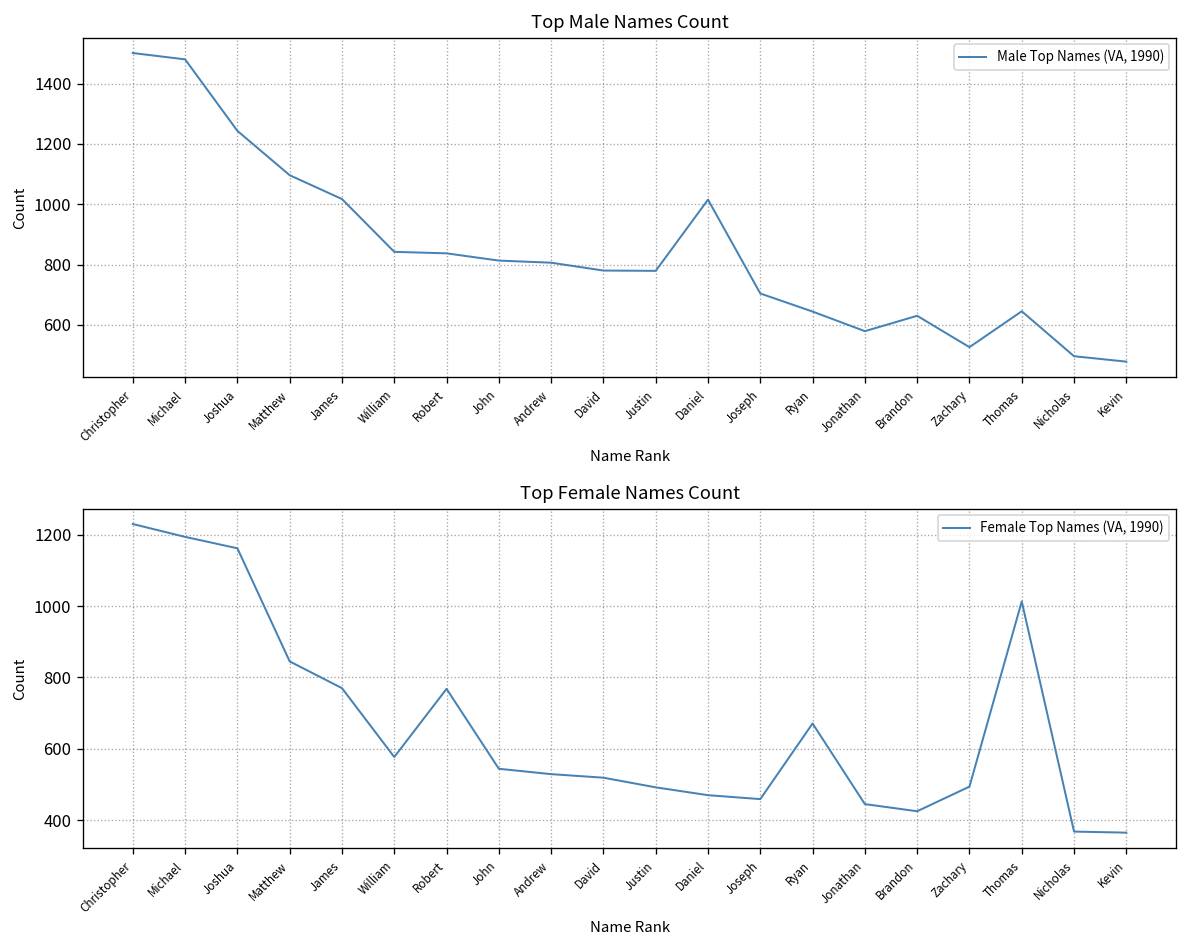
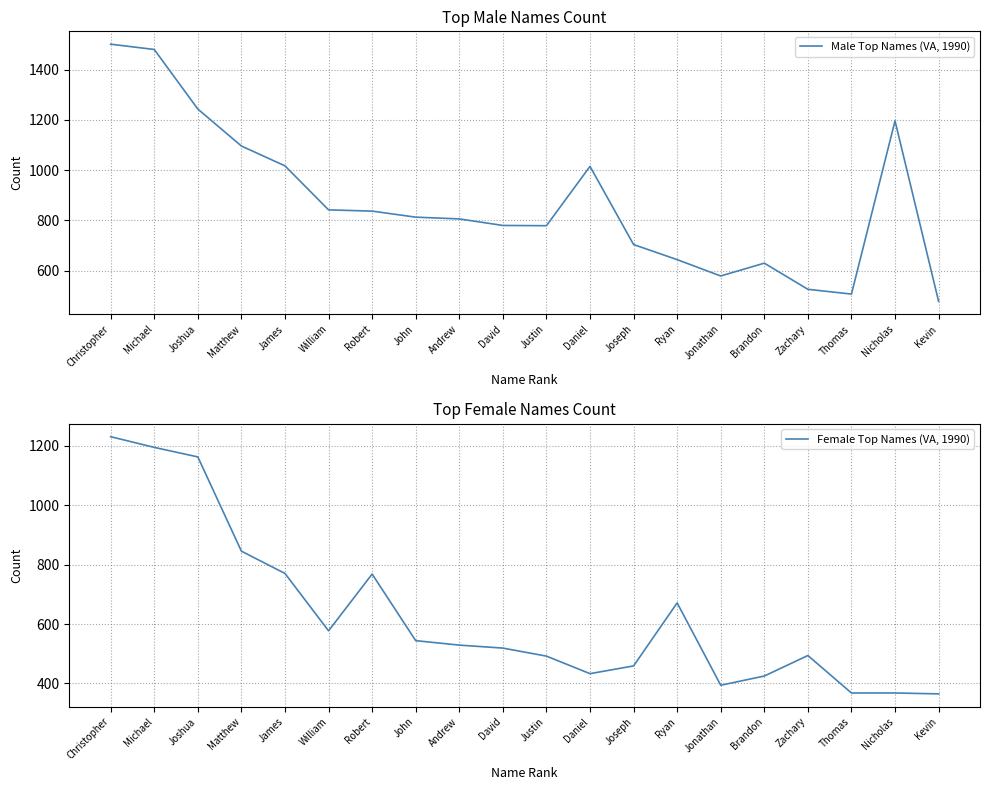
  {
    "Top Male Names Count": {
      "Christopher": 1500,
      "Michael": 1480,
      "Joshua": 1240,
      "Matthew": 1100,
      "James": 1020,
      "William": 840,
      "Robert": 840,
      "John": 810,
      "Andrew": 810,
      "David": 780,
      "Justin": 780,
      "Daniel": 1020,
      "Joseph": 700,
      "Ryan": 640,
      "Jonathan": 580,
      "Brandon": 630,
      "Zachary": 530,
-     "Thomas": 650,
-     "Nicholas": 500,
+     "Thomas": 510,
+     "Nicholas": 1200,
      "Kevin": 480
    },
    "Top Female Names Count": {
      "Christopher": 1230,
      "Michael": 1190,
      "Joshua": 1160,
      "Matthew": 850,
      "James": 770,
      "William": 580,
      "Robert": 770,
      "John": 540,
      "Andrew": 530,
      "David": 520,
      "Justin": 490,
-     "Daniel": 470,
+     "Daniel": 430,
      "Joseph": 460,
      "Ryan": 670,
-     "Jonathan": 450,
+     "Jonathan": 390,
      "Brandon": 430,
      "Zachary": 490,
-     "Thomas": 1010,
+     "Thomas": 370,
      "Nicholas": 370,
      "Kevin": 370
    }
  }
